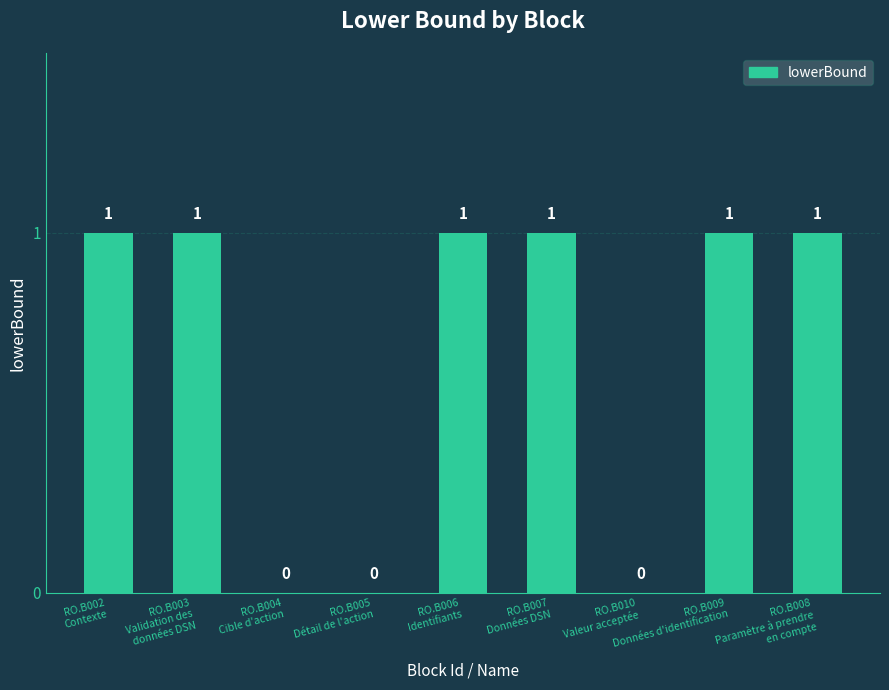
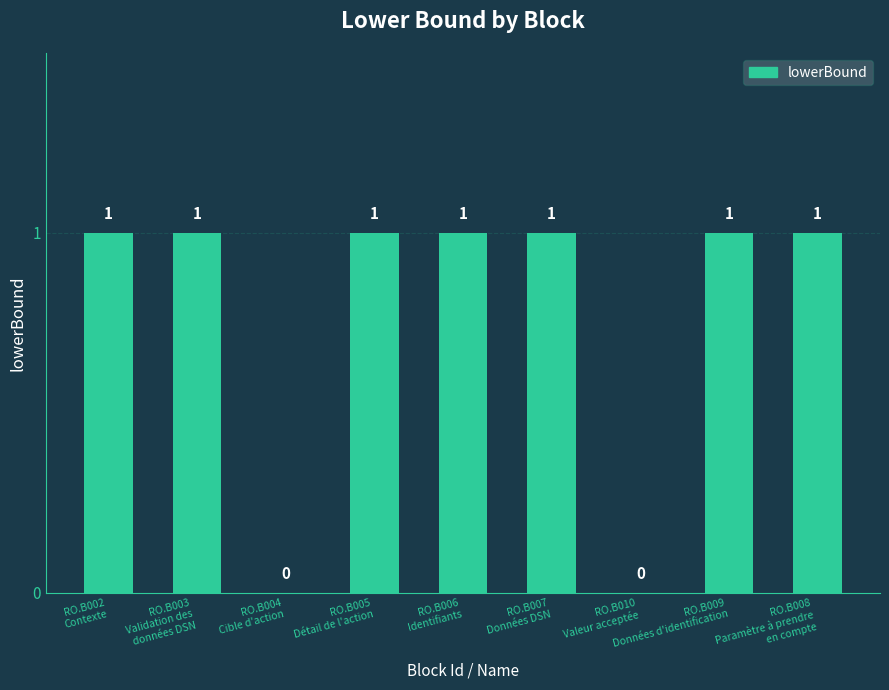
  {
    "RO.B002 Contexte": 1,
    "RO.B003 Validation des données DSN": 1,
    "RO.B004 Cible d'action": 0,
-   "RO.B005 Détail de l'action": 0,
+   "RO.B005 Détail de l'action": 1,
    "RO.B006 Identifiants": 1,
    "RO.B007 Données DSN": 1,
    "RO.B010 Valeur acceptée": 0,
    "RO.B009 Données d'identification": 1,
    "RO.B008 Paramètre à prendre en compte": 1
  }
